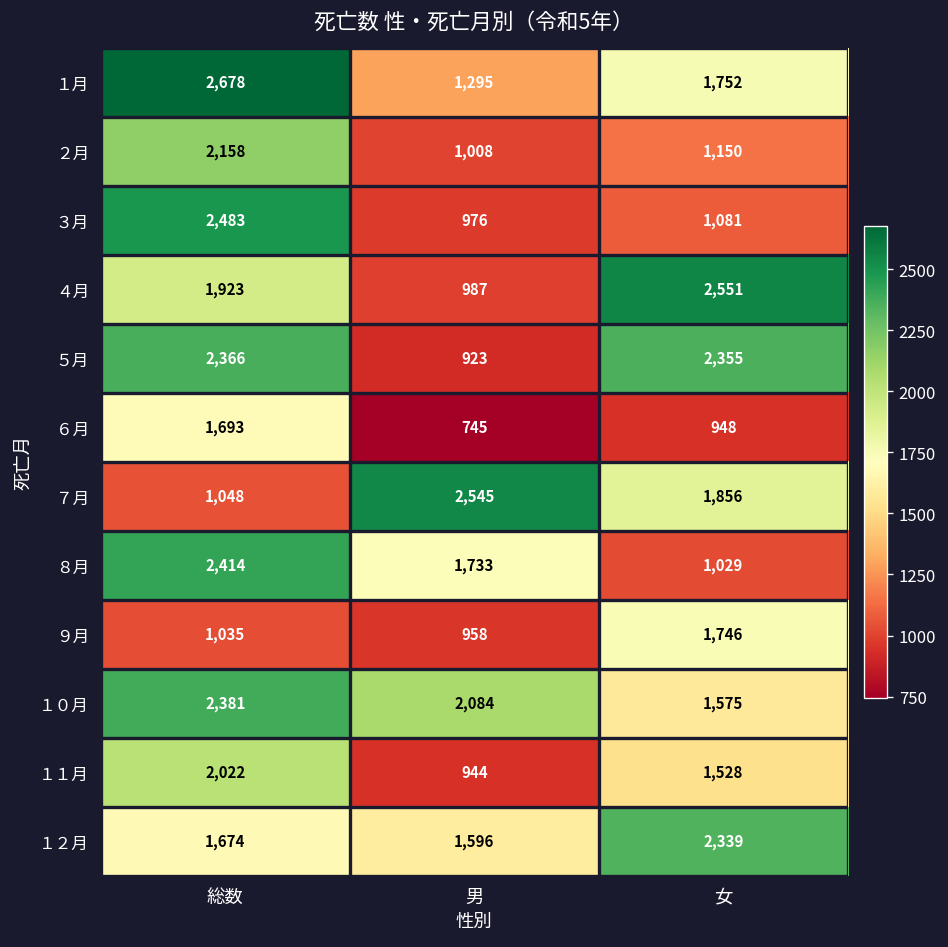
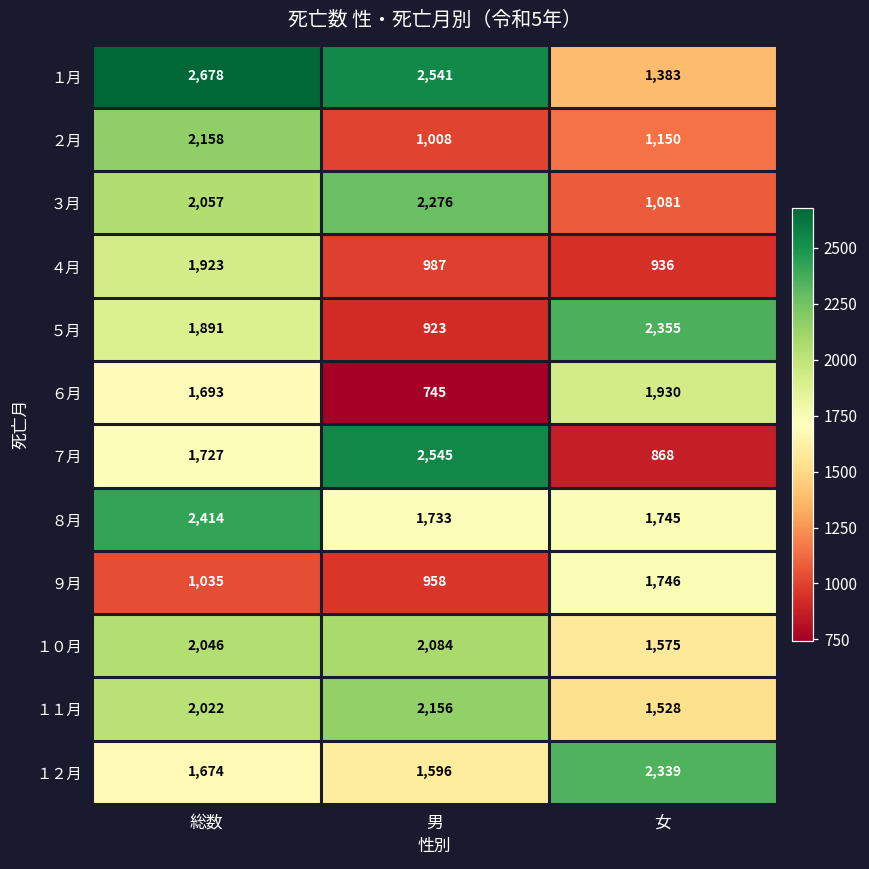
  {
    "１月": {
      "総数": "2,678",
-     "男": "1,295",
-     "女": "1,752"
+     "男": "2,541",
+     "女": "1,383"
    },
    "２月": {
      "総数": "2,158",
      "男": "1,008",
      "女": "1,150"
    },
    "３月": {
-     "総数": "2,483",
-     "男": "976",
+     "総数": "2,057",
+     "男": "2,276",
      "女": "1,081"
    },
    "４月": {
      "総数": "1,923",
      "男": "987",
-     "女": "2,551"
+     "女": "936"
    },
    "５月": {
-     "総数": "2,366",
+     "総数": "1,891",
      "男": "923",
      "女": "2,355"
    },
    "６月": {
      "総数": "1,693",
      "男": "745",
-     "女": "948"
+     "女": "1,930"
    },
    "７月": {
-     "総数": "1,048",
+     "総数": "1,727",
      "男": "2,545",
-     "女": "1,856"
+     "女": "868"
    },
    "８月": {
      "総数": "2,414",
      "男": "1,733",
-     "女": "1,029"
+     "女": "1,745"
    },
    "９月": {
      "総数": "1,035",
      "男": "958",
      "女": "1,746"
    },
    "１０月": {
-     "総数": "2,381",
+     "総数": "2,046",
      "男": "2,084",
      "女": "1,575"
    },
    "１１月": {
      "総数": "2,022",
-     "男": "944",
+     "男": "2,156",
      "女": "1,528"
    },
    "１２月": {
      "総数": "1,674",
      "男": "1,596",
      "女": "2,339"
    }
  }
